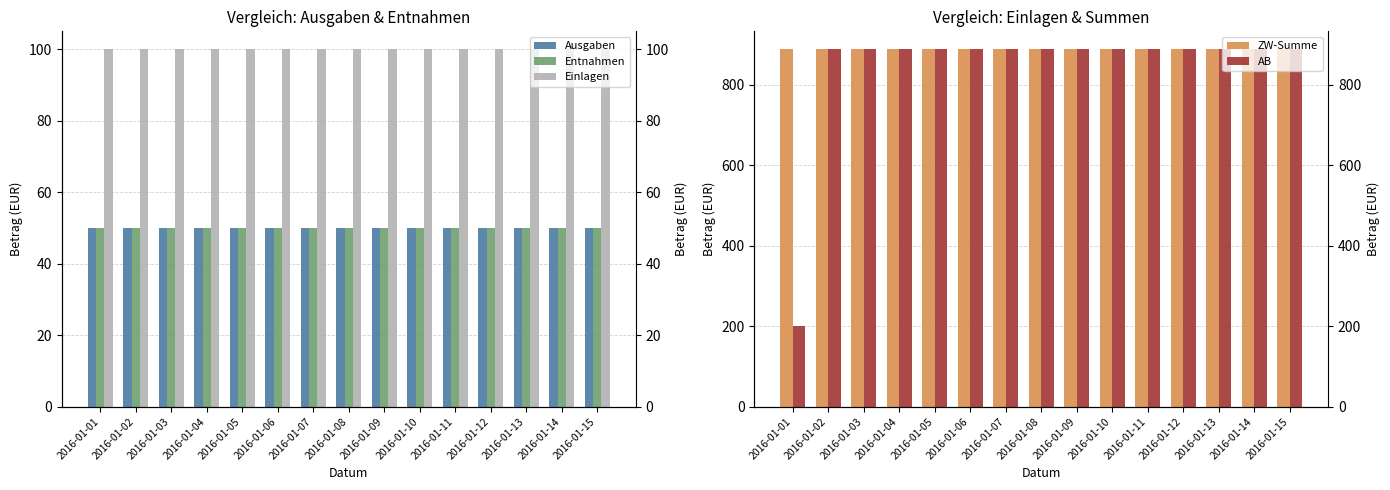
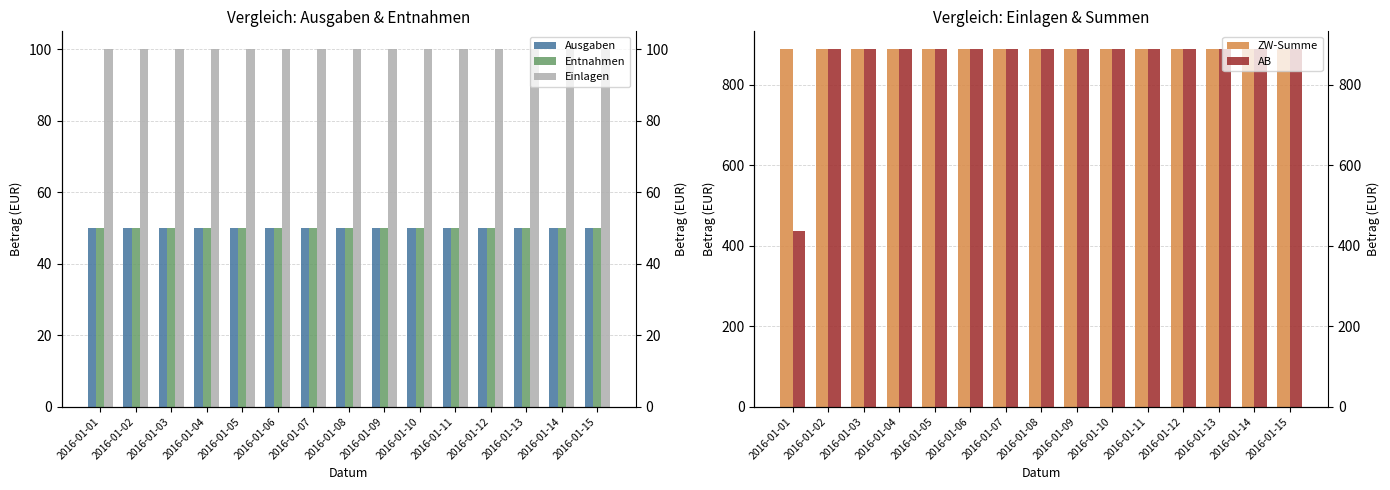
  {
    "Vergleich: Ausgaben & Entnahmen": {
      "Ausgaben": {
        "2016-01-01": 50,
        "2016-01-02": 50,
        "2016-01-03": 50,
        "2016-01-04": 50,
        "2016-01-05": 50,
        "2016-01-06": 50,
        "2016-01-07": 50,
        "2016-01-08": 50,
        "2016-01-09": 50,
        "2016-01-10": 50,
        "2016-01-11": 50,
        "2016-01-12": 50,
        "2016-01-13": 50,
        "2016-01-14": 50,
        "2016-01-15": 50
      },
      "Entnahmen": {
        "2016-01-01": 50,
        "2016-01-02": 50,
        "2016-01-03": 50,
        "2016-01-04": 50,
        "2016-01-05": 50,
        "2016-01-06": 50,
        "2016-01-07": 50,
        "2016-01-08": 50,
        "2016-01-09": 50,
        "2016-01-10": 50,
        "2016-01-11": 50,
        "2016-01-12": 50,
        "2016-01-13": 50,
        "2016-01-14": 50,
        "2016-01-15": 50
      },
      "Einlagen": {
        "2016-01-01": 100,
        "2016-01-02": 100,
        "2016-01-03": 100,
        "2016-01-04": 100,
        "2016-01-05": 100,
        "2016-01-06": 100,
        "2016-01-07": 100,
        "2016-01-08": 100,
        "2016-01-09": 100,
        "2016-01-10": 100,
        "2016-01-11": 100,
        "2016-01-12": 100
      }
    },
    "Vergleich: Einlagen & Summen": {
      "ZW-Summe": {
        "2016-01-01": 890,
        "2016-01-02": 890,
        "2016-01-03": 890,
        "2016-01-04": 890,
        "2016-01-05": 890,
        "2016-01-06": 890,
        "2016-01-07": 890,
        "2016-01-08": 890,
        "2016-01-09": 890,
        "2016-01-10": 890,
        "2016-01-11": 890,
        "2016-01-12": 890,
        "2016-01-13": 890
      },
      "AB": {
-       "2016-01-01": 200,
+       "2016-01-01": 440,
        "2016-01-02": 890,
        "2016-01-03": 890,
        "2016-01-04": 890,
        "2016-01-05": 890,
        "2016-01-06": 890,
        "2016-01-07": 890,
        "2016-01-08": 890,
        "2016-01-09": 890,
        "2016-01-10": 890,
        "2016-01-11": 890,
        "2016-01-12": 890
      }
    }
  }
